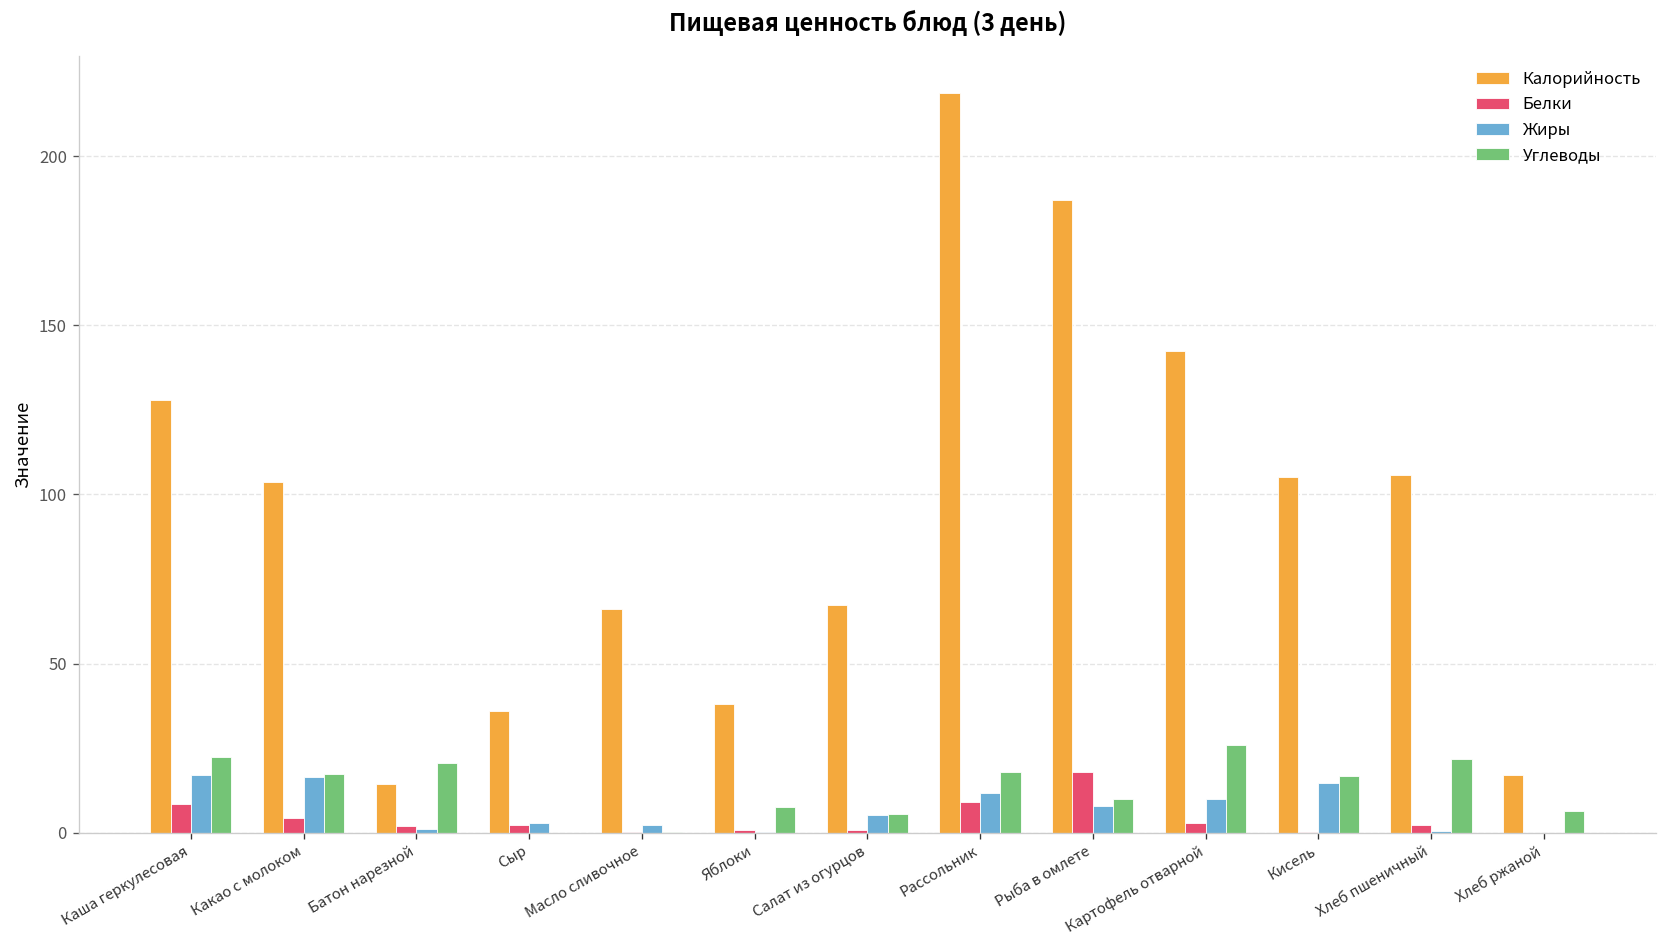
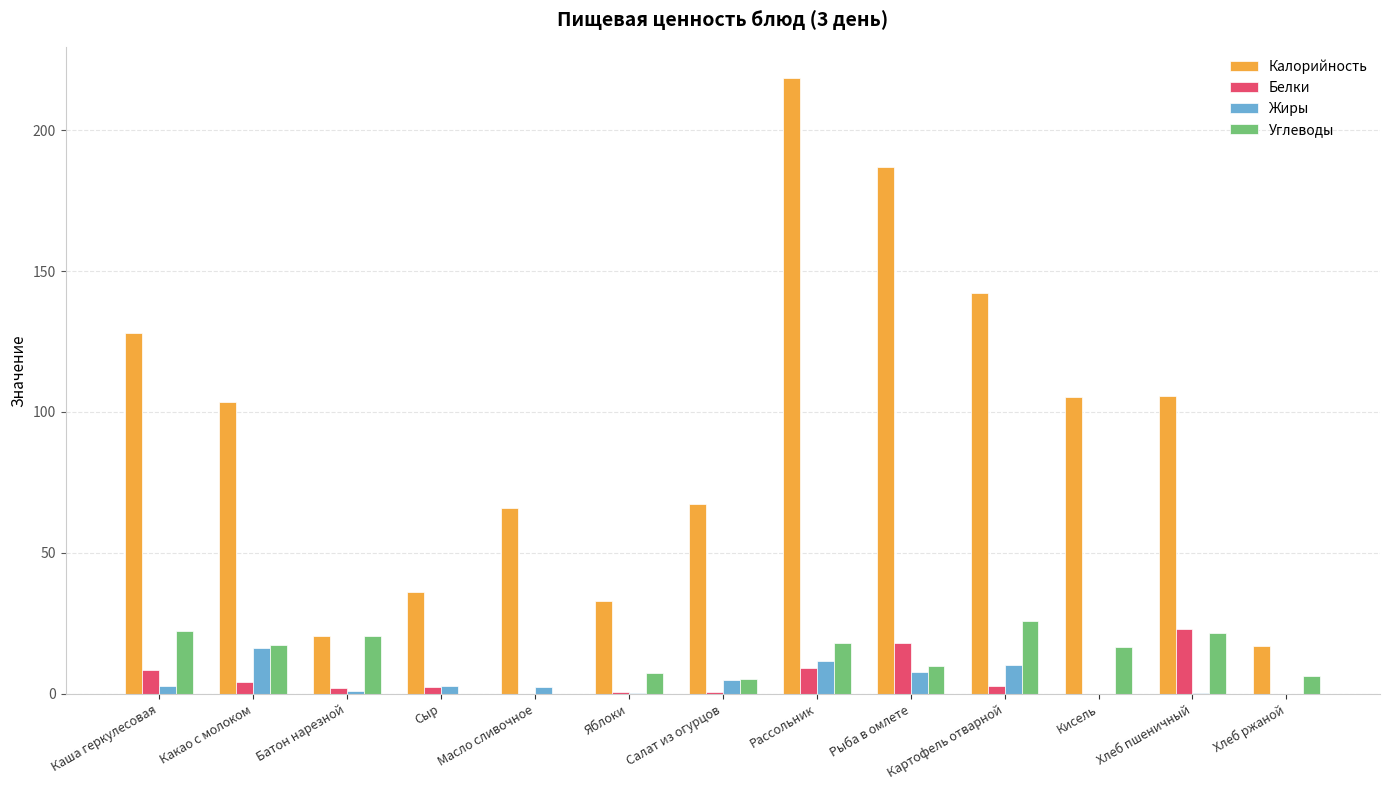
  {
    "Калорийность": {
      "Каша геркулесовая": 128,
      "Какао с молоком": 104,
-     "Батон нарезной": 14,
+     "Батон нарезной": 21,
      "Сыр": 36,
      "Масло сливочное": 66,
-     "Яблоки": 38,
+     "Яблоки": 33,
      "Салат из огурцов": 67,
      "Рассольник": 219,
      "Рыба в омлете": 187,
      "Картофель отварной": 142,
      "Кисель": 105,
      "Хлеб пшеничный": 106,
      "Хлеб ржаной": 17
    },
    "Белки": {
      "Каша геркулесовая": 8,
      "Какао с молоком": 4,
      "Батон нарезной": 2,
      "Сыр": 2,
      "Рассольник": 9,
      "Рыба в омлете": 18,
      "Картофель отварной": 3,
-     "Хлеб пшеничный": 2
+     "Хлеб пшеничный": 23
    },
    "Жиры": {
-     "Каша геркулесовая": 17,
+     "Каша геркулесовая": 3,
      "Какао с молоком": 16,
      "Батон нарезной": 1,
      "Сыр": 3,
      "Масло сливочное": 2,
      "Салат из огурцов": 5,
      "Рассольник": 12,
      "Рыба в омлете": 8,
      "Картофель отварной": 10,
-     "Кисель": 15,
+     "Кисель": 0,
      "Хлеб ржаной": 0
    },
    "Углеводы": {
      "Каша геркулесовая": 22,
      "Какао с молоком": 17,
      "Батон нарезной": 21,
      "Сыр": 0,
      "Яблоки": 8,
      "Салат из огурцов": 5,
      "Рассольник": 18,
      "Рыба в омлете": 10,
      "Картофель отварной": 26,
      "Кисель": 17,
      "Хлеб пшеничный": 22,
      "Хлеб ржаной": 6
    }
  }
